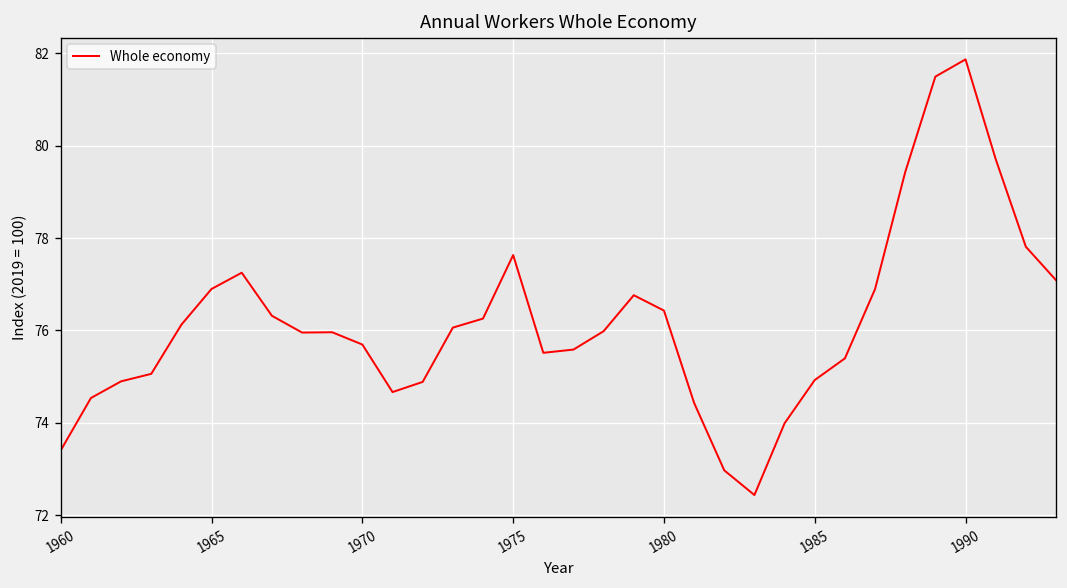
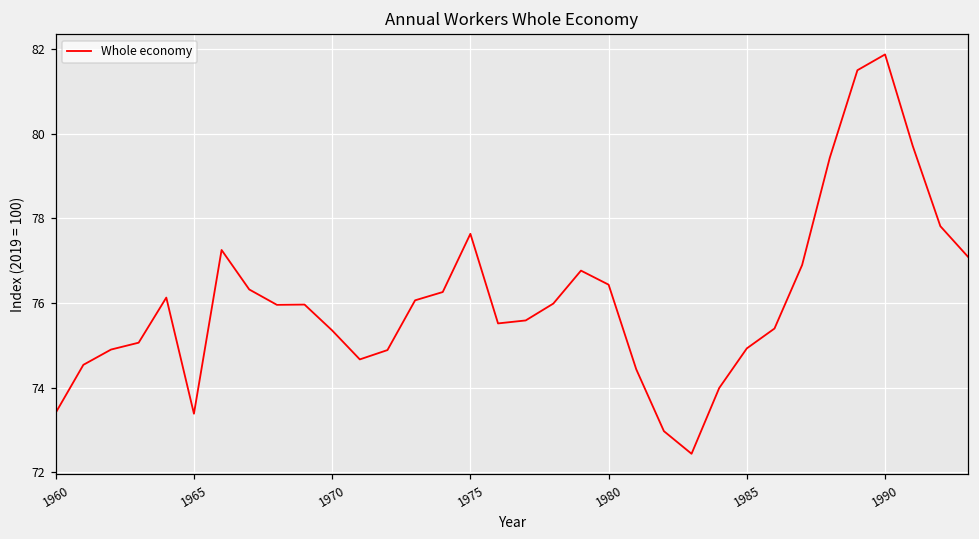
  {
    "1960": 73.4,
-   "1965": 76.9,
-   "1970": 75.7,
+   "1965": 73.4,
+   "1970": 75.3,
    "1975": 77.6,
    "1980": 76.4,
    "1985": 74.9,
    "1990": 81.9
  }
